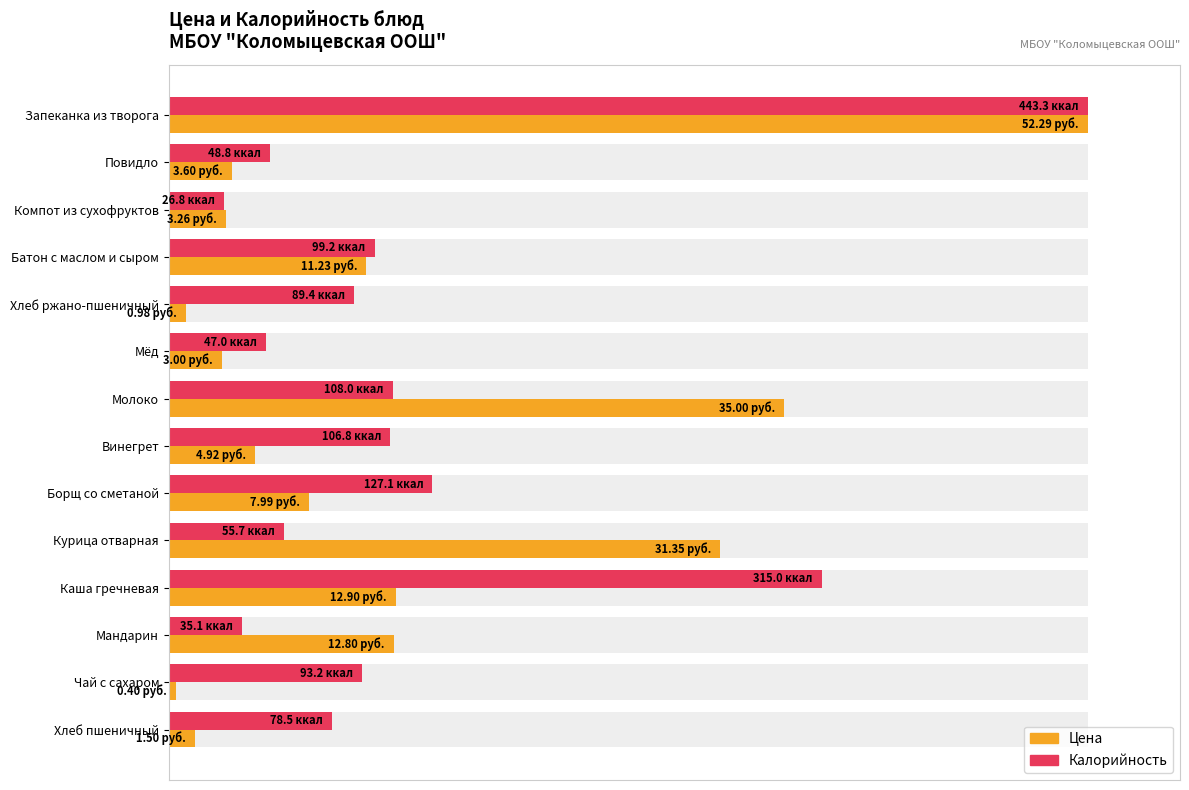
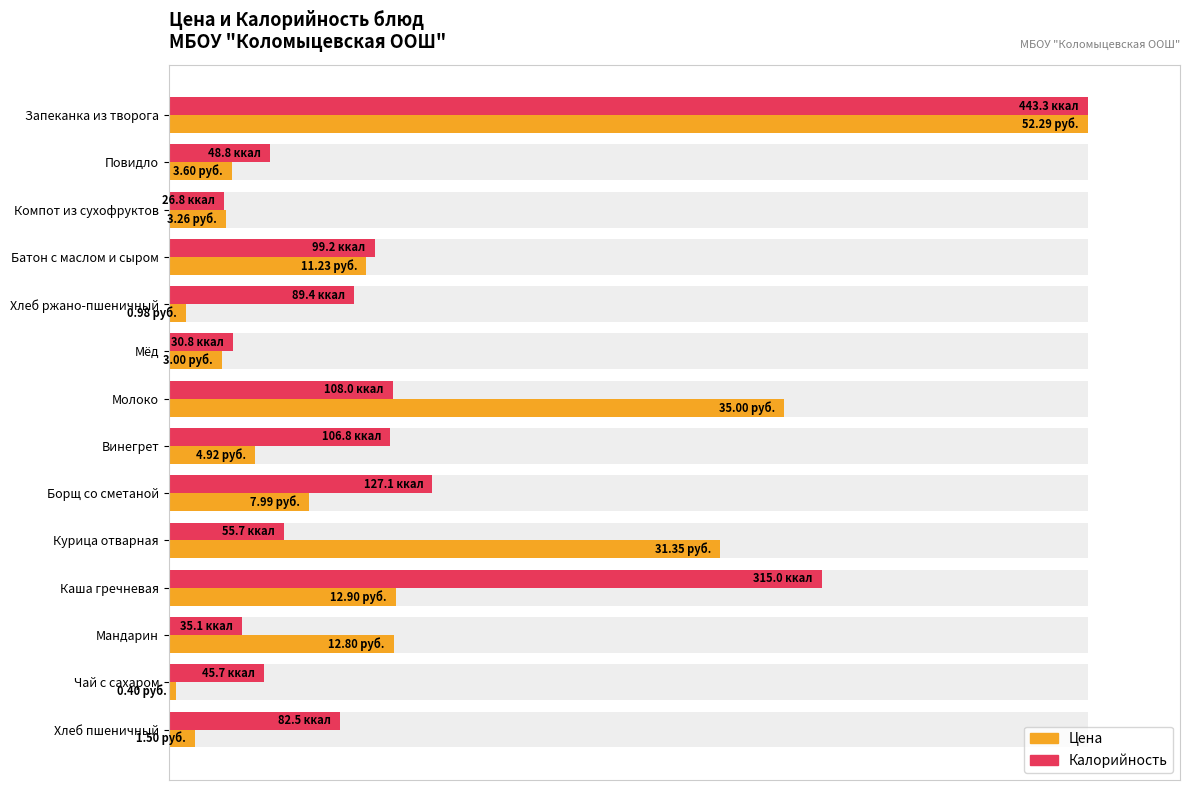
  {
    "Калорийность": {
-     "Мёд": 47.0,
-     "Чай с сахаром": 93.2,
-     "Хлеб пшеничный": 78.5
+     "Мёд": 30.8,
+     "Чай с сахаром": 45.7,
+     "Хлеб пшеничный": 82.5
    }
  }
